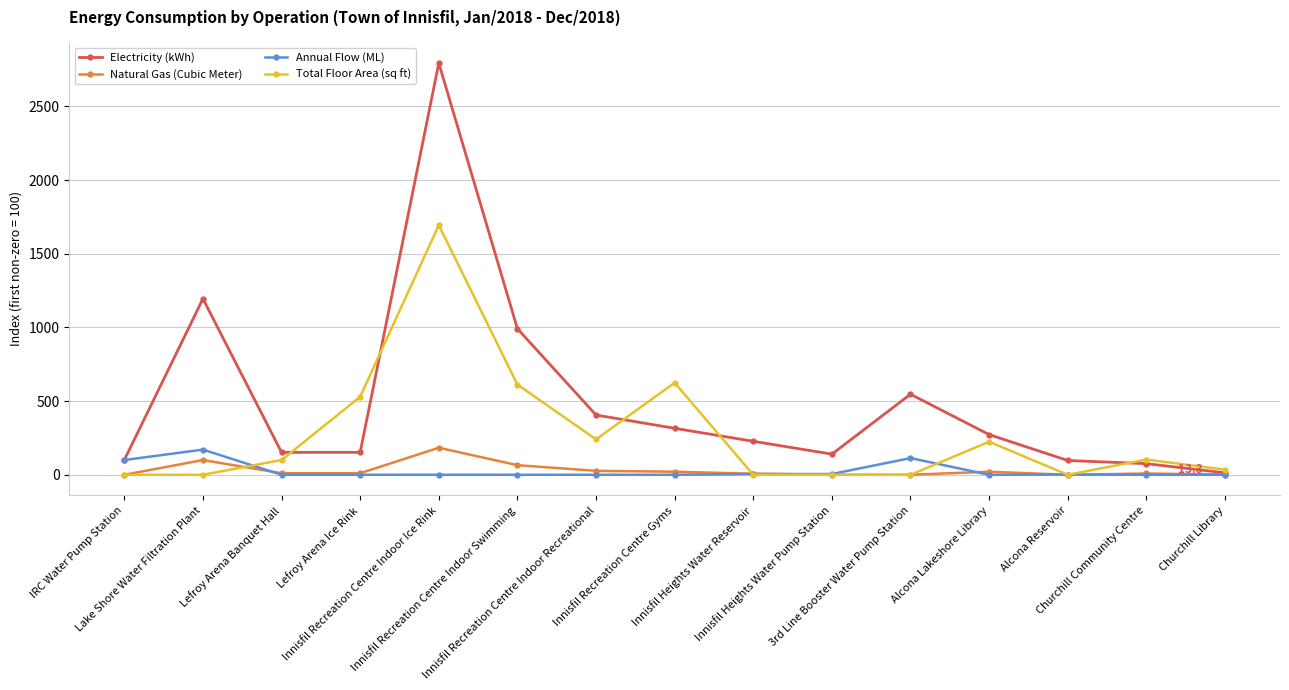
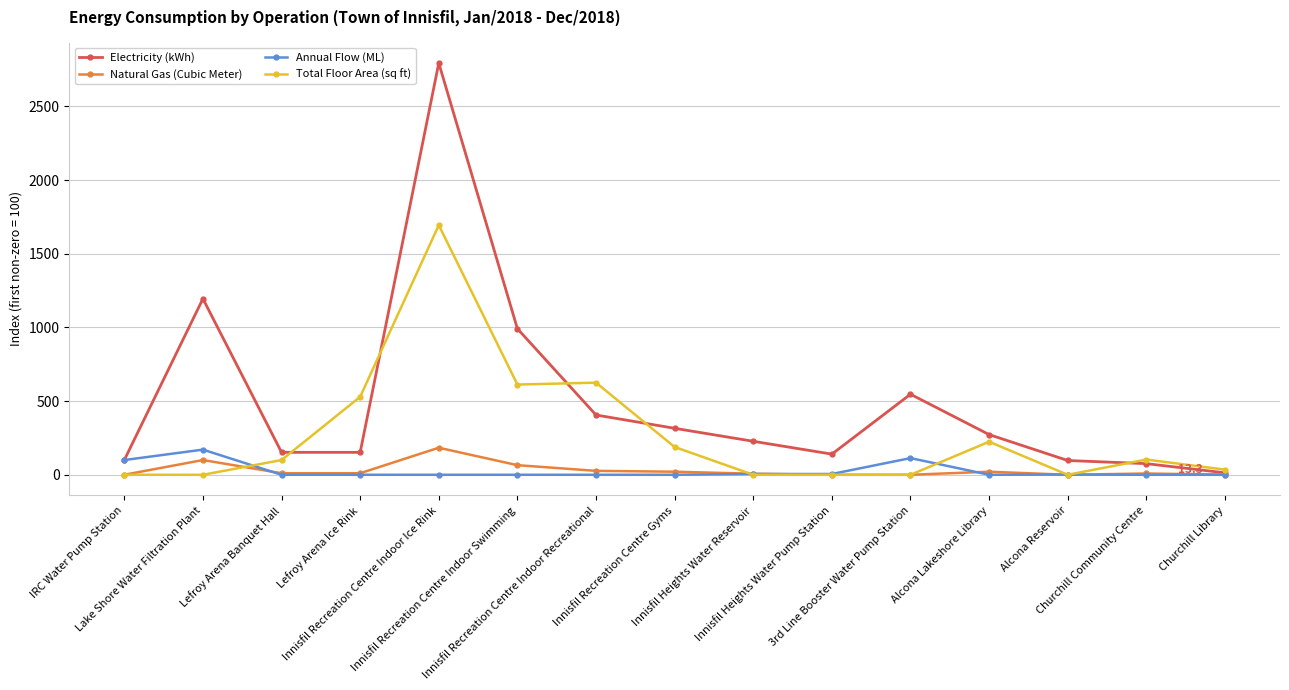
  {
    "Annual Flow (ML)": {
      "Lake Shore Water Filtration Plant": 170,
      "Innisfil Recreation Centre Indoor Ice Rink": 0,
      "Innisfil Recreation Centre Indoor Swimming": 0,
      "Innisfil Recreation Centre Indoor Recreational": 0,
      "Innisfil Recreation Centre Gyms": 0,
      "3rd Line Booster Water Pump Station": 110,
      "Alcona Lakeshore Library": 0
    },
    "Total Floor Area (sq ft)": {
      "Lake Shore Water Filtration Plant": 0,
      "Lefroy Arena Banquet Hall": 100,
      "Lefroy Arena Ice Rink": 530,
      "Innisfil Recreation Centre Indoor Ice Rink": 1690,
      "Innisfil Recreation Centre Indoor Swimming": 610,
-     "Innisfil Recreation Centre Indoor Recreational": 240,
-     "Innisfil Recreation Centre Gyms": 620,
+     "Innisfil Recreation Centre Indoor Recreational": 630,
+     "Innisfil Recreation Centre Gyms": 190,
      "Alcona Lakeshore Library": 220,
      "Churchill Community Centre": 100
    }
  }
